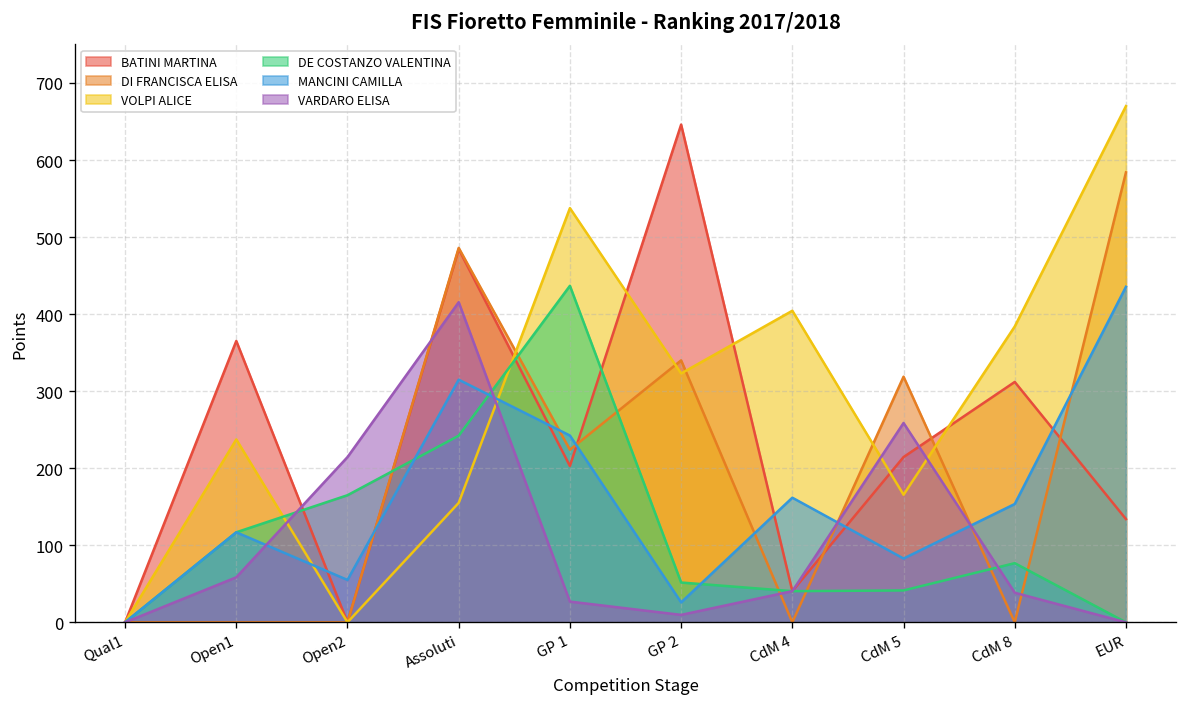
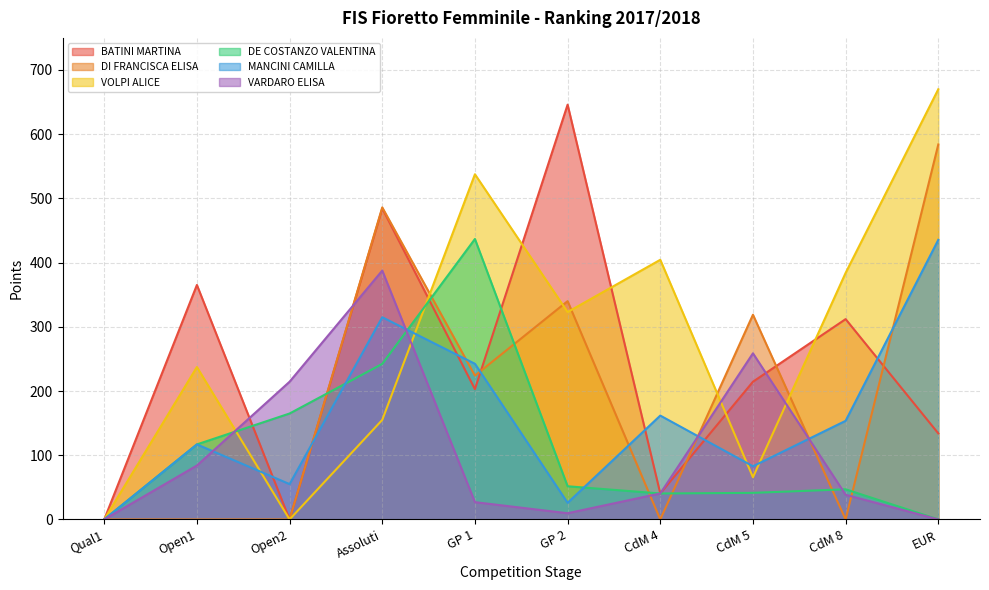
  {
    "VOLPI ALICE": {
      "Open1": 240,
      "Assoluti": 160,
      "GP 1": 540,
      "GP 2": 320,
      "CdM 4": 400,
-     "CdM 5": 170,
+     "CdM 5": 70,
      "CdM 8": 380,
      "EUR": 670
    },
    "DE COSTANZO VALENTINA": {
      "Open2": 170,
      "Assoluti": 240,
      "GP 1": 440,
      "GP 2": 50,
      "CdM 5": 40,
-     "CdM 8": 80
+     "CdM 8": 50
    },
    "MANCINI CAMILLA": {
      "Open2": 60,
      "Assoluti": 310,
      "GP 1": 240,
      "GP 2": 30,
      "CdM 4": 160,
      "CdM 5": 80,
      "CdM 8": 150,
      "EUR": 440
    },
    "VARDARO ELISA": {
-     "Open1": 60,
+     "Open1": 80,
      "Open2": 210,
-     "Assoluti": 420,
+     "Assoluti": 390,
      "GP 1": 30,
      "GP 2": 10,
      "CdM 5": 260,
      "CdM 8": 40
    }
  }
